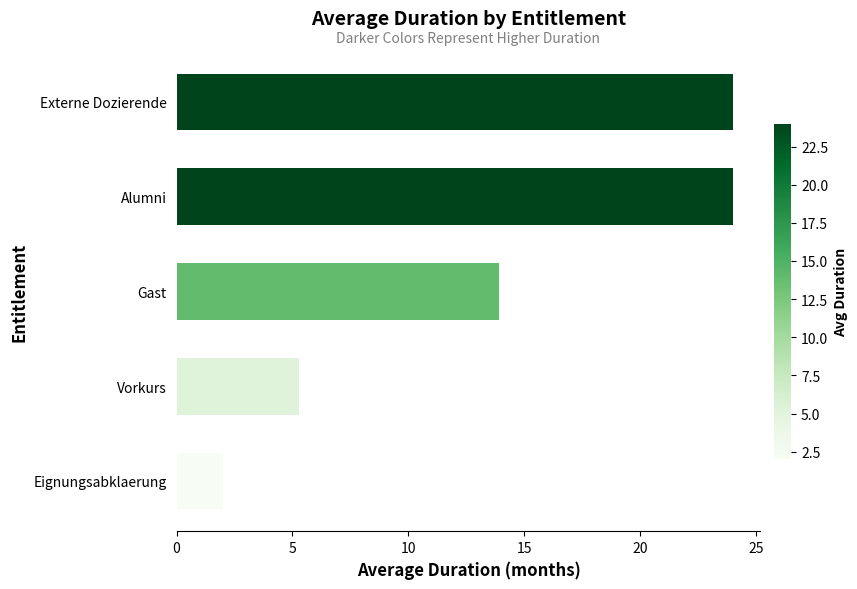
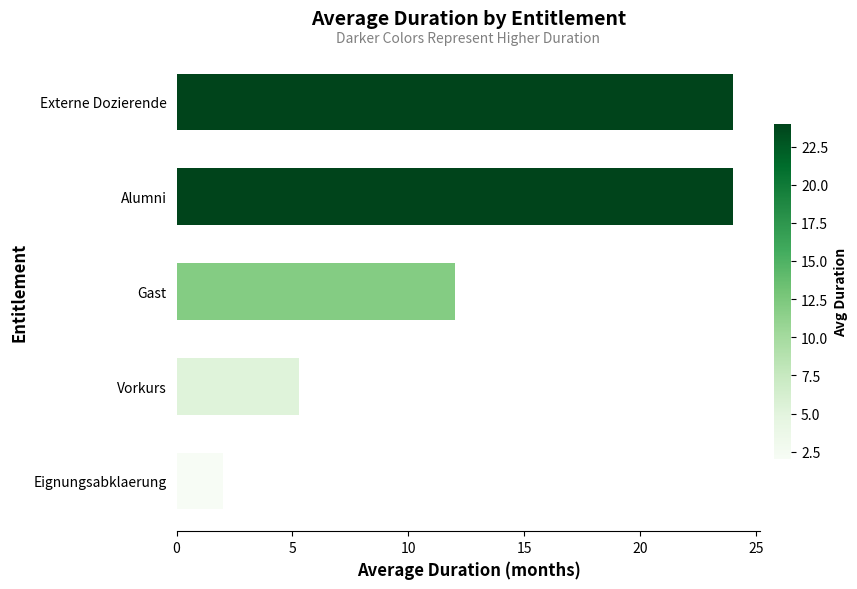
  {
    "Externe Dozierende": 24.0,
    "Alumni": 24.0,
-   "Gast": 13.9,
+   "Gast": 12.0,
    "Vorkurs": 5.3,
    "Eignungsabklaerung": 2.0
  }
